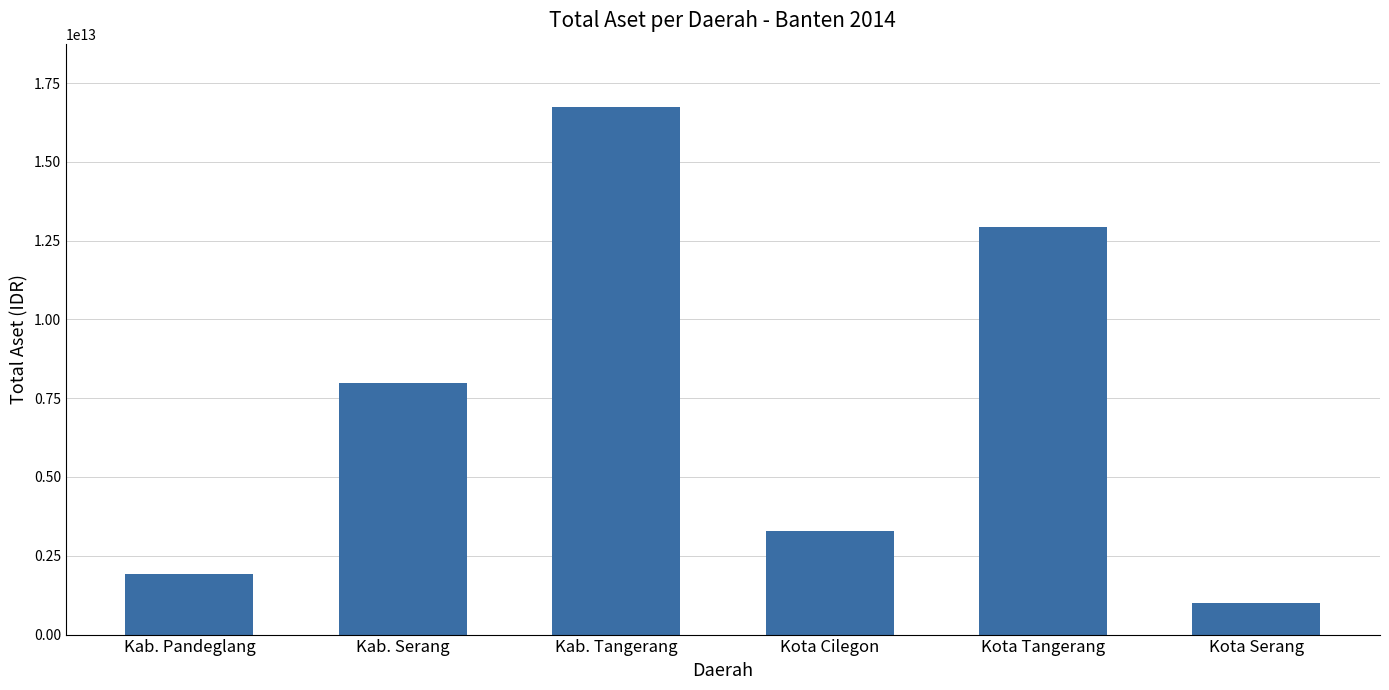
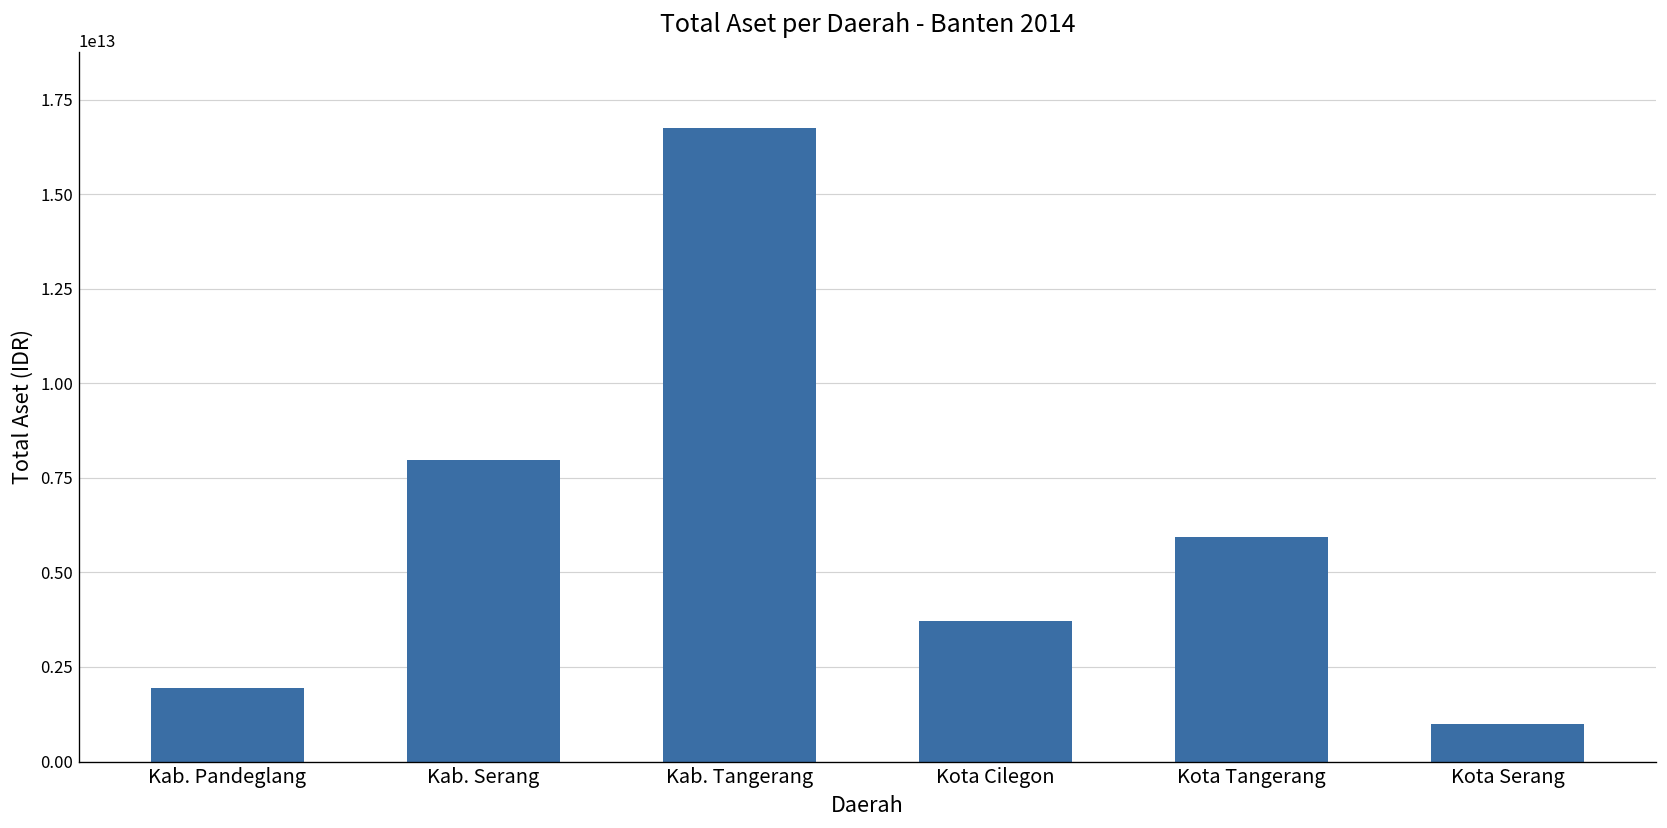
  {
    "Kab. Pandeglang": 1900000000000,
    "Kab. Serang": 8000000000000,
    "Kab. Tangerang": 16700000000000,
-   "Kota Cilegon": 3300000000000,
-   "Kota Tangerang": 12900000000000,
+   "Kota Cilegon": 3700000000000,
+   "Kota Tangerang": 5900000000000,
    "Kota Serang": 1000000000000
  }
